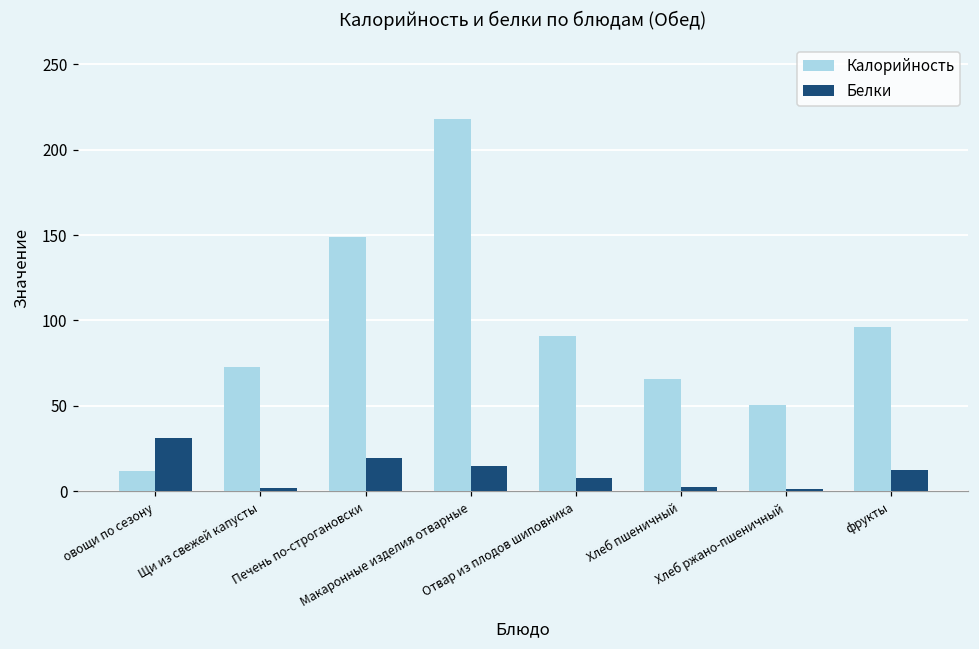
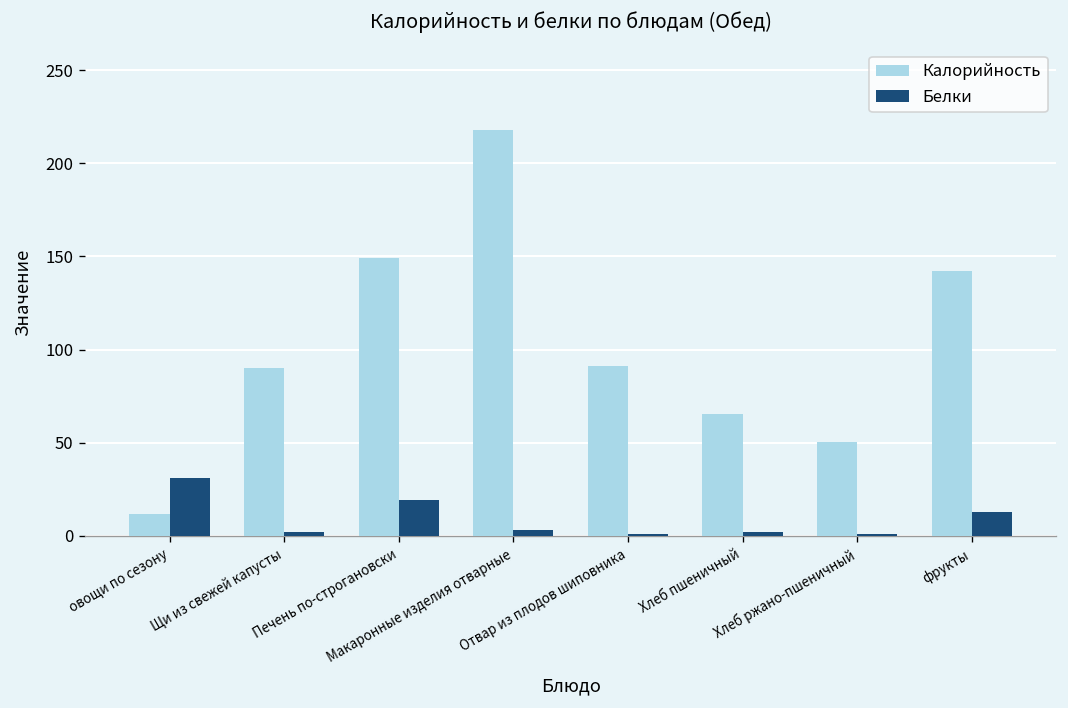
  {
    "Калорийность": {
      "овощи по сезону": 12,
-     "Щи из свежей капусты": 73,
+     "Щи из свежей капусты": 90,
      "Печень по-строгановски": 149,
      "Макаронные изделия отварные": 218,
      "Отвар из плодов шиповника": 91,
      "Хлеб пшеничный": 66,
      "Хлеб ржано-пшеничный": 50,
-     "фрукты": 96
+     "фрукты": 142
    },
    "Белки": {
      "овощи по сезону": 31,
      "Щи из свежей капусты": 2,
      "Печень по-строгановски": 20,
-     "Макаронные изделия отварные": 15,
-     "Отвар из плодов шиповника": 8,
+     "Макаронные изделия отварные": 3,
+     "Отвар из плодов шиповника": 1,
      "Хлеб пшеничный": 2,
      "фрукты": 13
    }
  }
